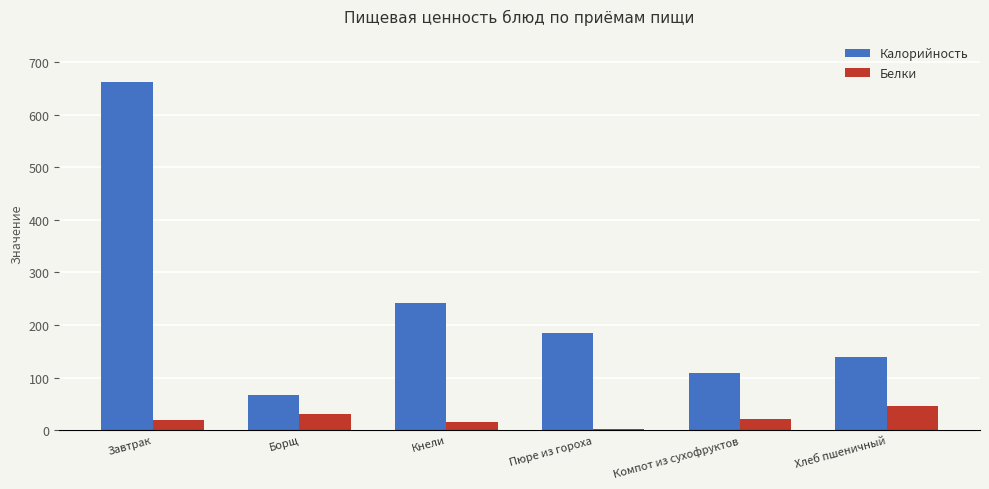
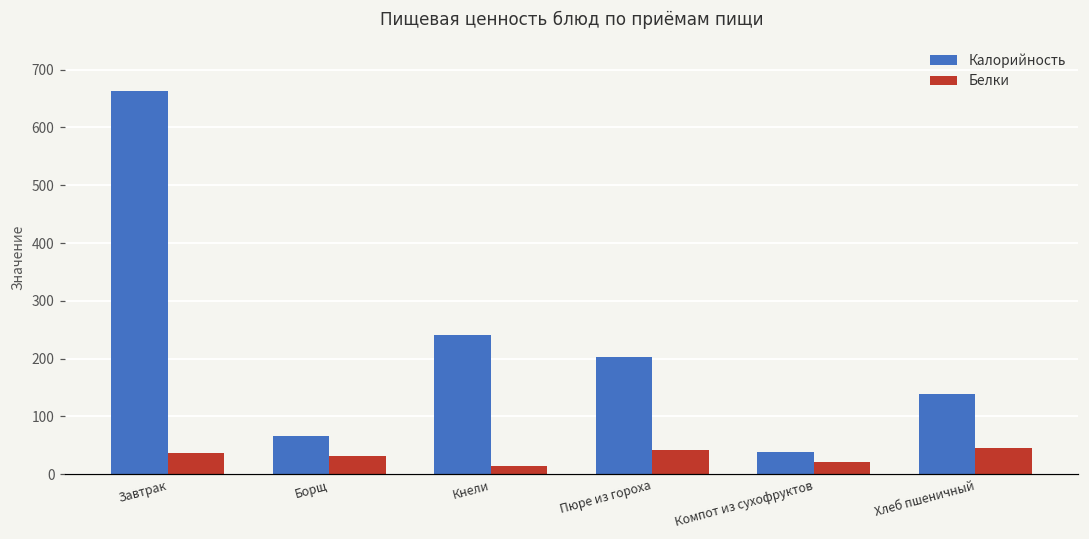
  {
    "Калорийность": {
      "Завтрак": 660,
      "Борщ": 70,
      "Кнели": 240,
-     "Пюре из гороха": 180,
-     "Компот из сухофруктов": 110,
+     "Пюре из гороха": 200,
+     "Компот из сухофруктов": 40,
      "Хлеб пшеничный": 140
    },
    "Белки": {
-     "Завтрак": 20,
+     "Завтрак": 40,
      "Борщ": 30,
      "Кнели": 20,
-     "Пюре из гороха": 0,
+     "Пюре из гороха": 40,
      "Компот из сухофруктов": 20,
      "Хлеб пшеничный": 50
    }
  }
